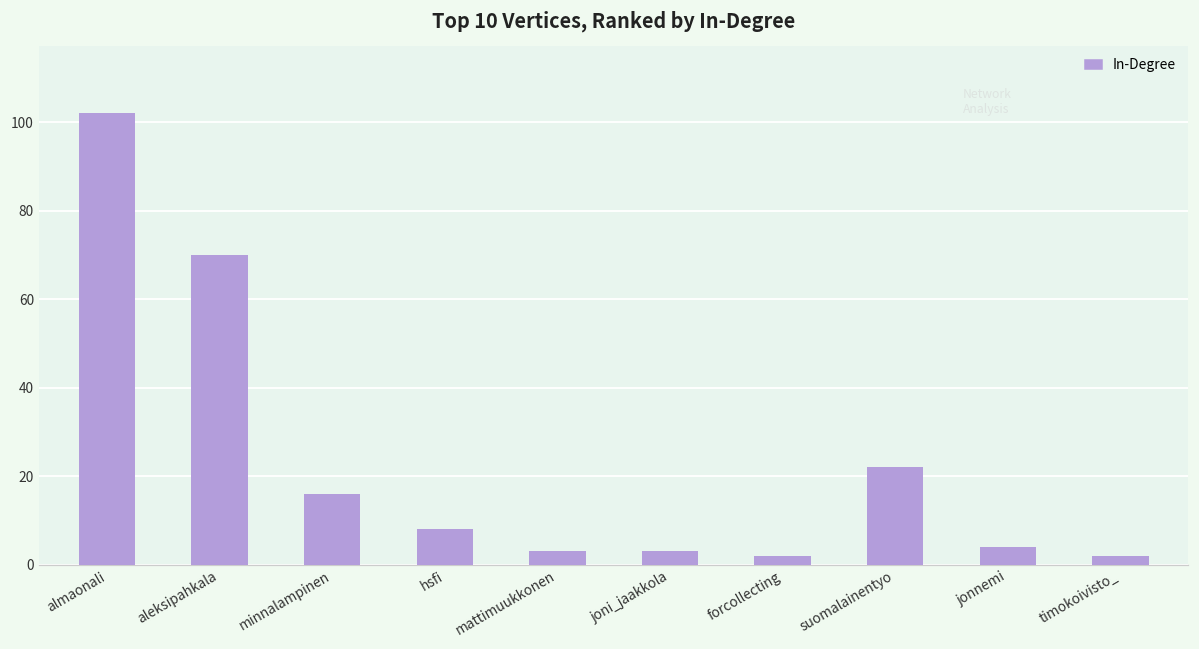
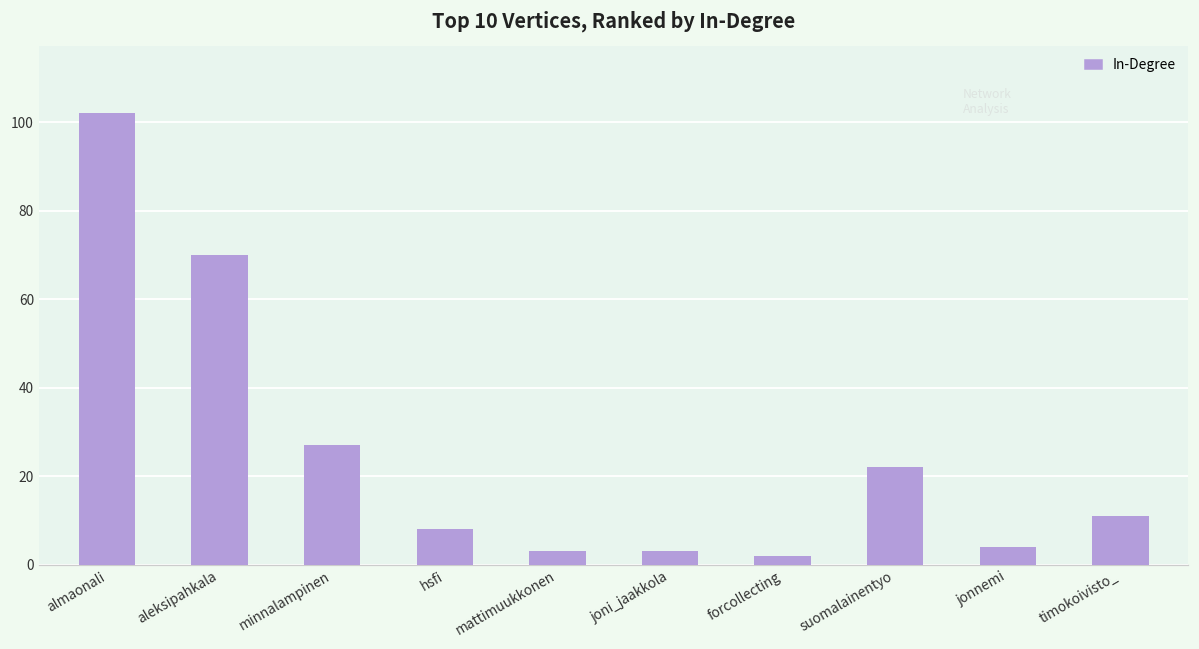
  {
    "almaonali": 102,
    "aleksipahkala": 70,
-   "minnalampinen": 16,
+   "minnalampinen": 27,
    "hsfi": 8,
    "mattimuukkonen": 3,
    "joni_jaakkola": 3,
    "forcollecting": 2,
    "suomalainentyo": 22,
    "jonnemi": 4,
-   "timokoivisto_": 2
+   "timokoivisto_": 11
  }
